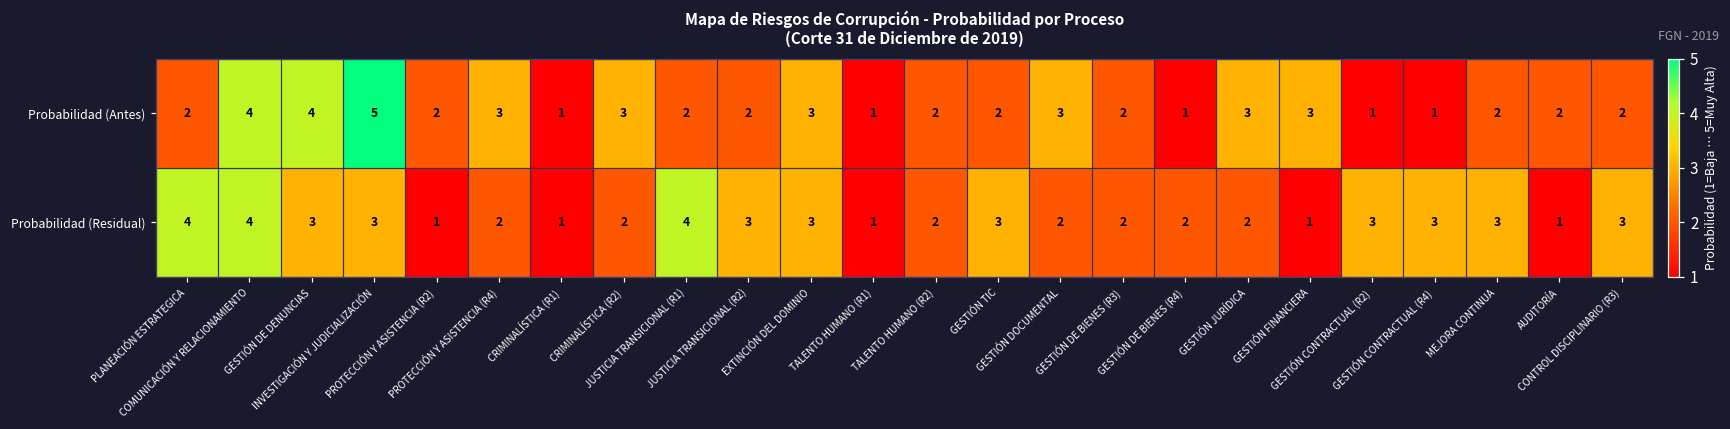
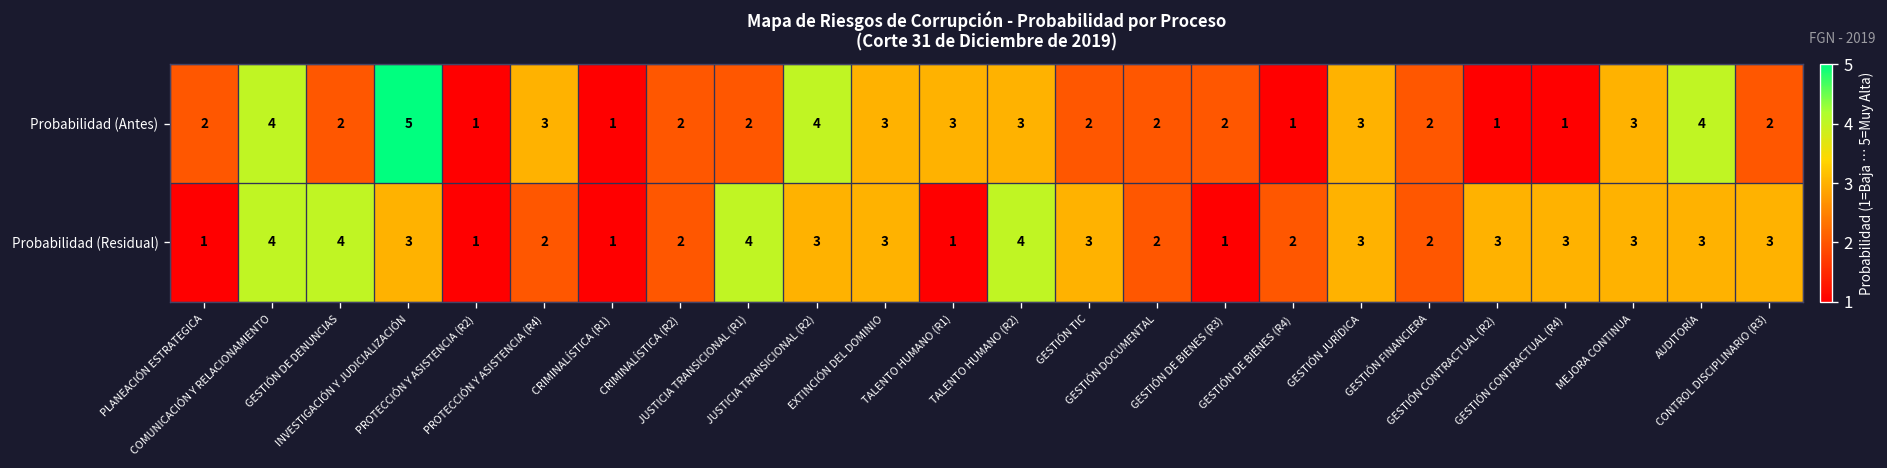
  {
    "Probabilidad (Antes)": {
      "PLANEACIÓN ESTRATEGICA": 2,
      "COMUNICACIÓN Y RELACIONAMIENTO": 4,
-     "GESTIÓN DE DENUNCIAS": 4,
+     "GESTIÓN DE DENUNCIAS": 2,
      "INVESTIGACIÓN Y JUDICIALIZACIÓN": 5,
-     "PROTECCIÓN Y ASISTENCIA (R2)": 2,
+     "PROTECCIÓN Y ASISTENCIA (R2)": 1,
      "PROTECCIÓN Y ASISTENCIA (R4)": 3,
      "CRIMINALÍSTICA (R1)": 1,
-     "CRIMINALÍSTICA (R2)": 3,
+     "CRIMINALÍSTICA (R2)": 2,
      "JUSTICIA TRANSICIONAL (R1)": 2,
-     "JUSTICIA TRANSICIONAL (R2)": 2,
+     "JUSTICIA TRANSICIONAL (R2)": 4,
      "EXTINCIÓN DEL DOMINIO": 3,
-     "TALENTO HUMANO (R1)": 1,
-     "TALENTO HUMANO (R2)": 2,
+     "TALENTO HUMANO (R1)": 3,
+     "TALENTO HUMANO (R2)": 3,
      "GESTIÓN TIC": 2,
-     "GESTIÓN DOCUMENTAL": 3,
+     "GESTIÓN DOCUMENTAL": 2,
      "GESTIÓN DE BIENES (R3)": 2,
      "GESTIÓN DE BIENES (R4)": 1,
      "GESTIÓN JURÍDICA": 3,
-     "GESTIÓN FINANCIERA": 3,
+     "GESTIÓN FINANCIERA": 2,
      "GESTIÓN CONTRACTUAL (R2)": 1,
      "GESTIÓN CONTRACTUAL (R4)": 1,
-     "MEJORA CONTINUA": 2,
-     "AUDITORÍA": 2,
+     "MEJORA CONTINUA": 3,
+     "AUDITORÍA": 4,
      "CONTROL DISCIPLINARIO (R3)": 2
    },
    "Probabilidad (Residual)": {
-     "PLANEACIÓN ESTRATEGICA": 4,
+     "PLANEACIÓN ESTRATEGICA": 1,
      "COMUNICACIÓN Y RELACIONAMIENTO": 4,
-     "GESTIÓN DE DENUNCIAS": 3,
+     "GESTIÓN DE DENUNCIAS": 4,
      "INVESTIGACIÓN Y JUDICIALIZACIÓN": 3,
      "PROTECCIÓN Y ASISTENCIA (R2)": 1,
      "PROTECCIÓN Y ASISTENCIA (R4)": 2,
      "CRIMINALÍSTICA (R1)": 1,
      "CRIMINALÍSTICA (R2)": 2,
      "JUSTICIA TRANSICIONAL (R1)": 4,
      "JUSTICIA TRANSICIONAL (R2)": 3,
      "EXTINCIÓN DEL DOMINIO": 3,
      "TALENTO HUMANO (R1)": 1,
-     "TALENTO HUMANO (R2)": 2,
+     "TALENTO HUMANO (R2)": 4,
      "GESTIÓN TIC": 3,
      "GESTIÓN DOCUMENTAL": 2,
-     "GESTIÓN DE BIENES (R3)": 2,
+     "GESTIÓN DE BIENES (R3)": 1,
      "GESTIÓN DE BIENES (R4)": 2,
-     "GESTIÓN JURÍDICA": 2,
-     "GESTIÓN FINANCIERA": 1,
+     "GESTIÓN JURÍDICA": 3,
+     "GESTIÓN FINANCIERA": 2,
      "GESTIÓN CONTRACTUAL (R2)": 3,
      "GESTIÓN CONTRACTUAL (R4)": 3,
      "MEJORA CONTINUA": 3,
-     "AUDITORÍA": 1,
+     "AUDITORÍA": 3,
      "CONTROL DISCIPLINARIO (R3)": 3
    }
  }
